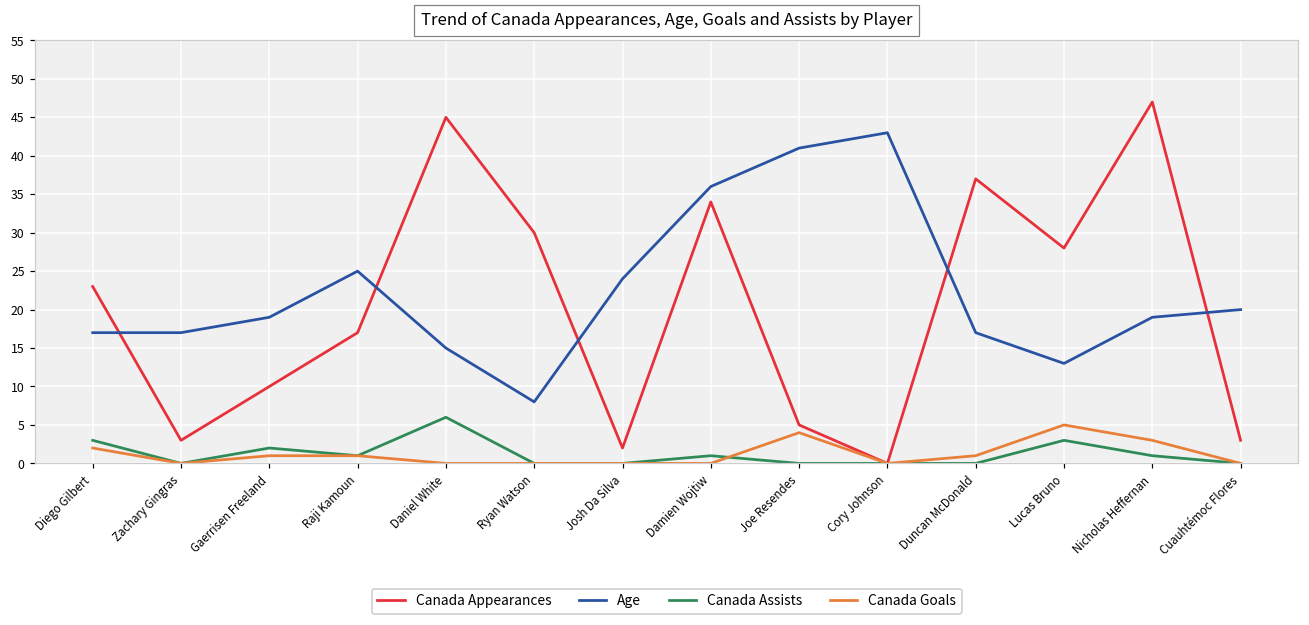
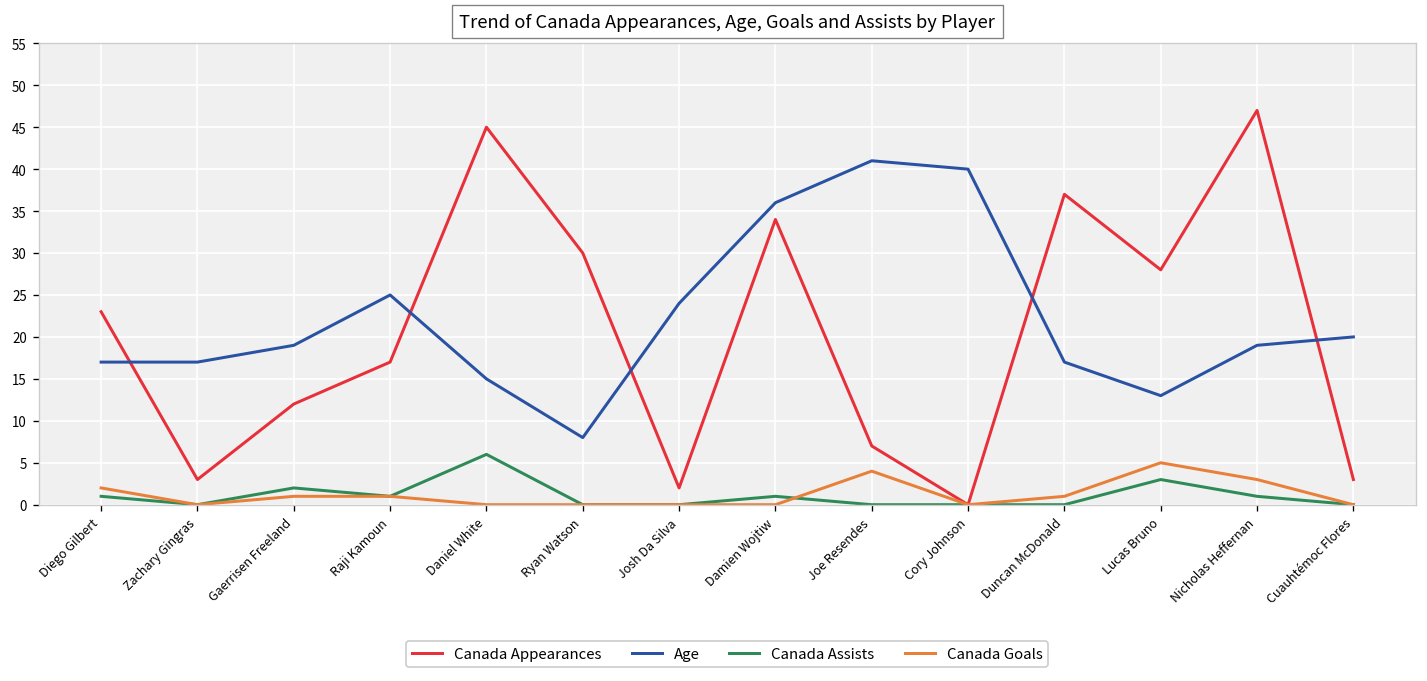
  {
    "Canada Appearances": {
      "Diego Gilbert": 23,
      "Zachary Gingras": 3,
-     "Gaerrisen Freeland": 10,
+     "Gaerrisen Freeland": 12,
      "Raji Kamoun": 17,
      "Daniel White": 45,
      "Ryan Watson": 30,
      "Josh Da Silva": 2,
      "Damien Wojtiw": 34,
-     "Joe Resendes": 5,
+     "Joe Resendes": 7,
      "Duncan McDonald": 37,
      "Lucas Bruno": 28,
      "Nicholas Heffernan": 47,
      "Cuauhtémoc Flores": 3
    },
    "Age": {
      "Diego Gilbert": 17,
      "Zachary Gingras": 17,
      "Gaerrisen Freeland": 19,
      "Raji Kamoun": 25,
      "Daniel White": 15,
      "Ryan Watson": 8,
      "Josh Da Silva": 24,
      "Damien Wojtiw": 36,
      "Joe Resendes": 41,
-     "Cory Johnson": 43,
+     "Cory Johnson": 40,
      "Duncan McDonald": 17,
      "Lucas Bruno": 13,
      "Nicholas Heffernan": 19,
      "Cuauhtémoc Flores": 20
    },
    "Canada Assists": {
-     "Diego Gilbert": 3,
+     "Diego Gilbert": 1,
      "Gaerrisen Freeland": 2,
      "Daniel White": 6,
      "Damien Wojtiw": 1,
      "Joe Resendes": 0,
      "Duncan McDonald": 0,
      "Lucas Bruno": 3,
      "Nicholas Heffernan": 1
    },
    "Canada Goals": {
      "Diego Gilbert": 2,
      "Gaerrisen Freeland": 1,
      "Daniel White": 0,
      "Damien Wojtiw": 0,
      "Joe Resendes": 4,
      "Duncan McDonald": 1,
      "Lucas Bruno": 5,
      "Nicholas Heffernan": 3
    }
  }
